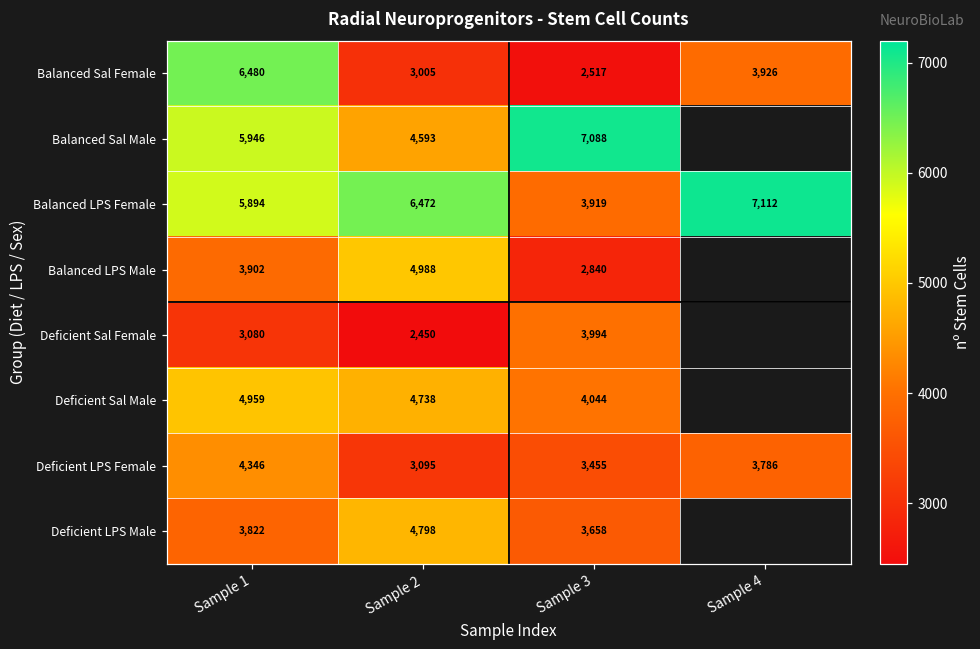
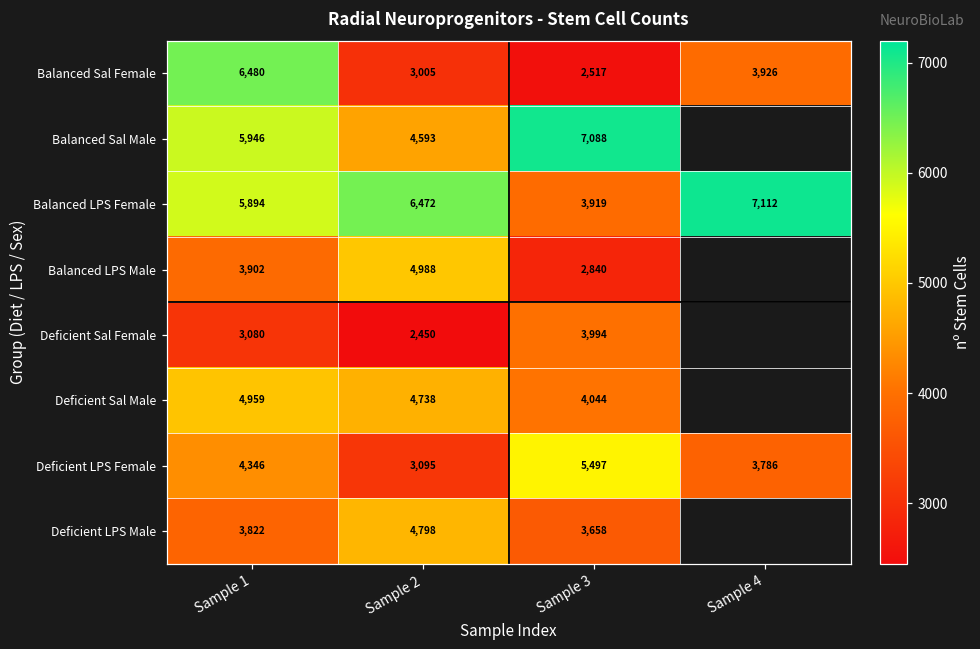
  {
    "Balanced Sal Female": {
      "Sample 1": "6,480",
      "Sample 2": "3,005",
      "Sample 3": "2,517",
      "Sample 4": "3,926"
    },
    "Balanced Sal Male": {
      "Sample 1": "5,946",
      "Sample 2": "4,593",
      "Sample 3": "7,088"
    },
    "Balanced LPS Female": {
      "Sample 1": "5,894",
      "Sample 2": "6,472",
      "Sample 3": "3,919",
      "Sample 4": "7,112"
    },
    "Balanced LPS Male": {
      "Sample 1": "3,902",
      "Sample 2": "4,988",
      "Sample 3": "2,840"
    },
    "Deficient Sal Female": {
      "Sample 1": "3,080",
      "Sample 2": "2,450",
      "Sample 3": "3,994"
    },
    "Deficient Sal Male": {
      "Sample 1": "4,959",
      "Sample 2": "4,738",
      "Sample 3": "4,044"
    },
    "Deficient LPS Female": {
      "Sample 1": "4,346",
      "Sample 2": "3,095",
-     "Sample 3": "3,455",
+     "Sample 3": "5,497",
      "Sample 4": "3,786"
    },
    "Deficient LPS Male": {
      "Sample 1": "3,822",
      "Sample 2": "4,798",
      "Sample 3": "3,658"
    }
  }
